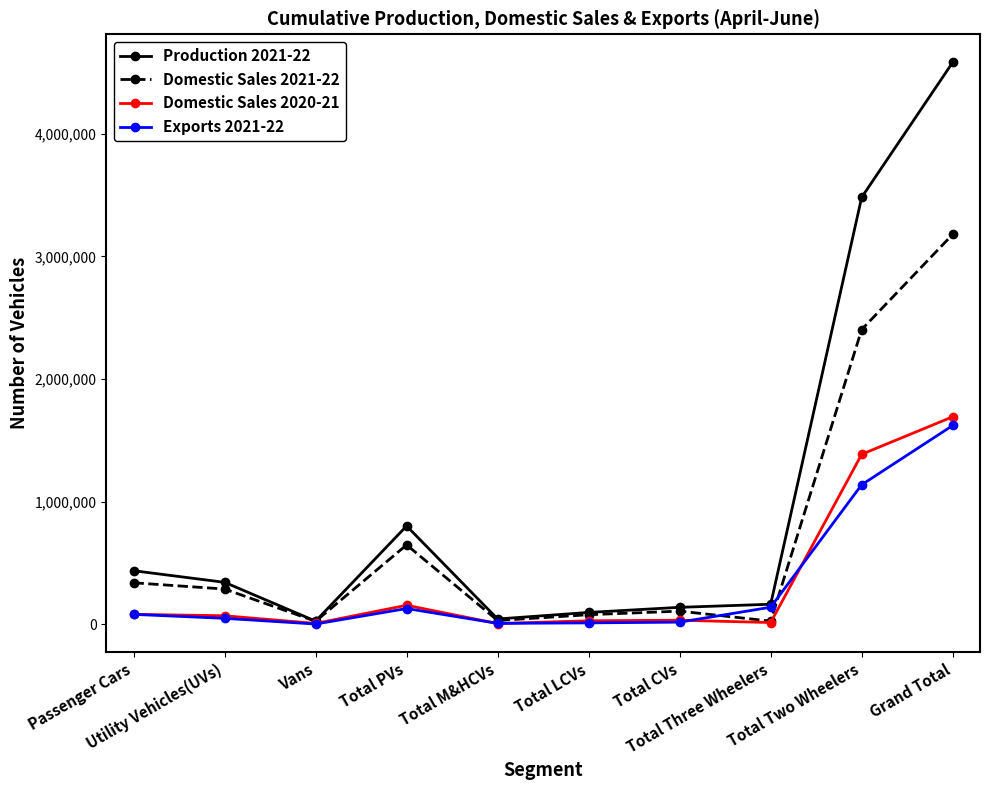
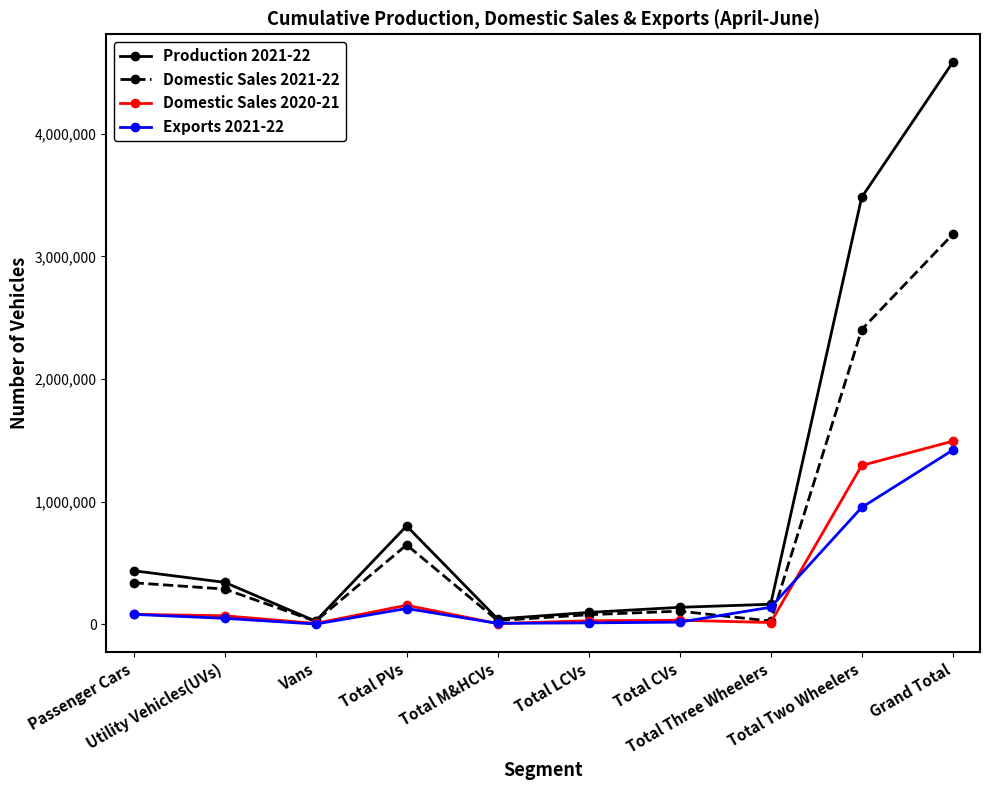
  {
    "Domestic Sales 2020-21": {
      "Total PVs": "150,000",
-     "Total Two Wheelers": "1,390,000",
-     "Grand Total": "1,690,000"
+     "Total Two Wheelers": "1,290,000",
+     "Grand Total": "1,490,000"
    },
    "Exports 2021-22": {
      "Total PVs": "130,000",
      "Total Three Wheelers": "140,000",
-     "Total Two Wheelers": "1,140,000",
-     "Grand Total": "1,620,000"
+     "Total Two Wheelers": "950,000",
+     "Grand Total": "1,420,000"
    }
  }
